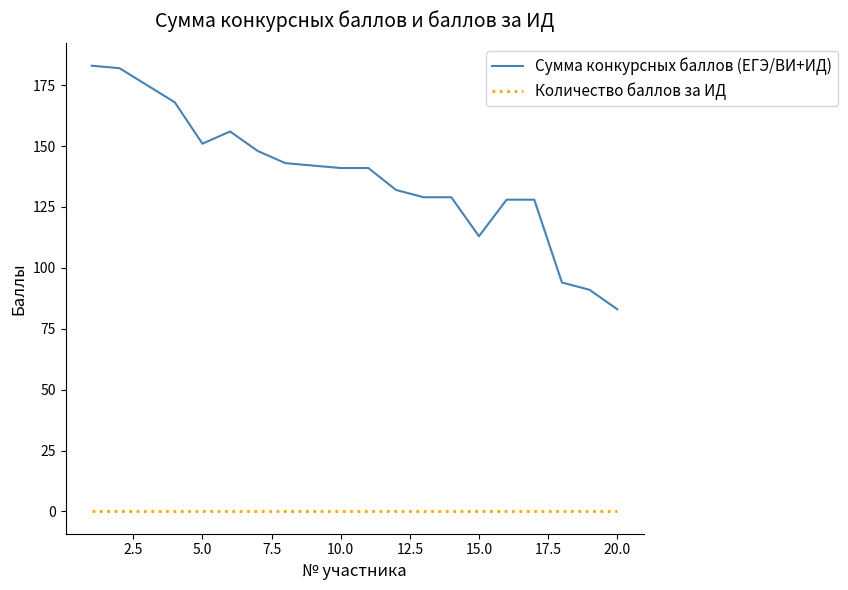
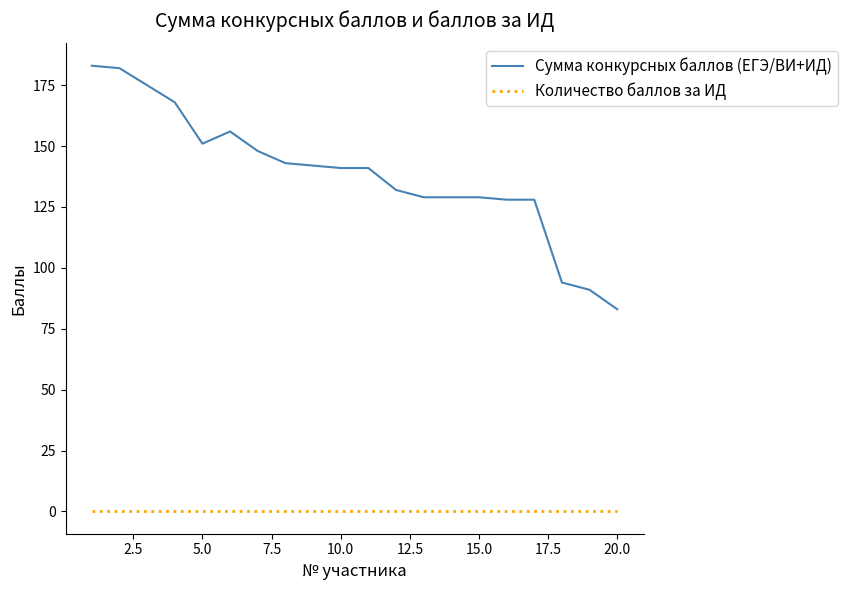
  {
    "Сумма конкурсных баллов (ЕГЭ/ВИ+ИД)": {
      "5.0": 151,
      "10.0": 141,
-     "15.0": 113,
+     "15.0": 129,
      "20.0": 83
    },
    "Количество баллов за ИД": {
      "5.0": 0,
      "10.0": 0,
      "15.0": 0,
      "20.0": 0
    }
  }
